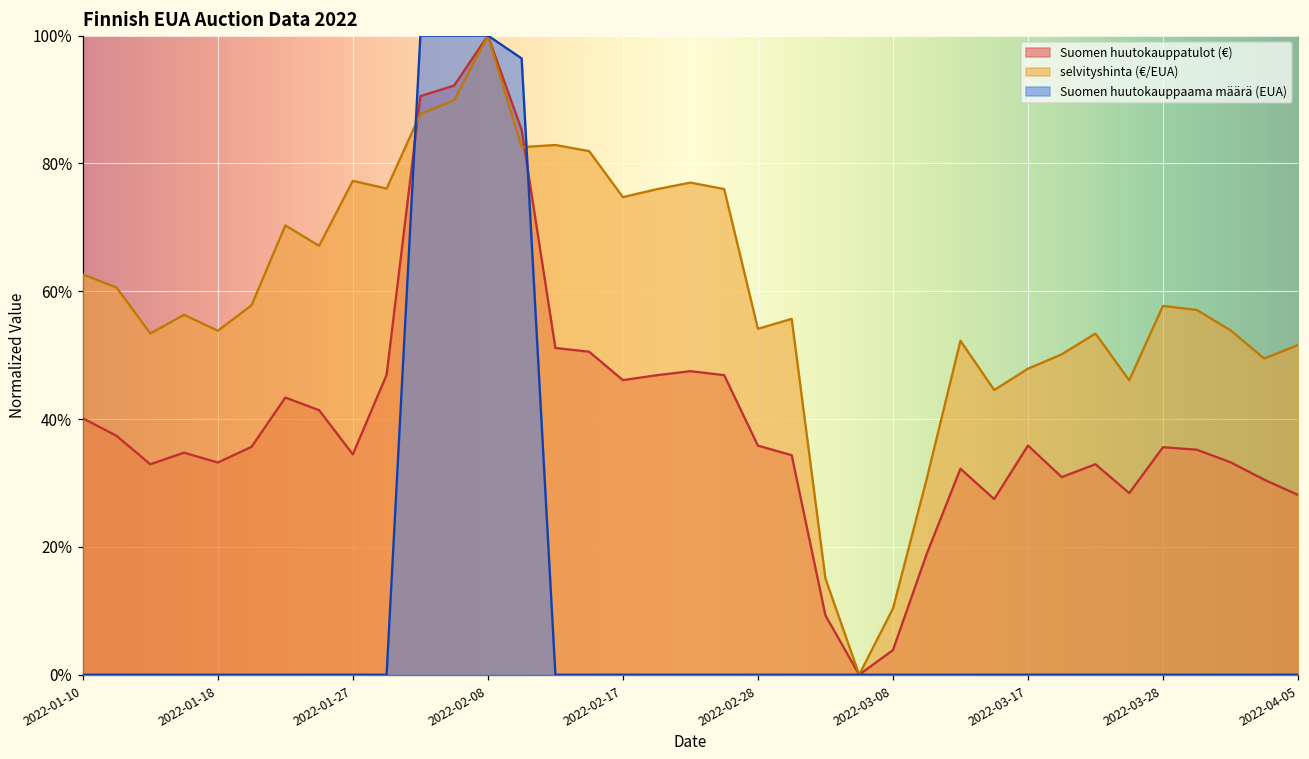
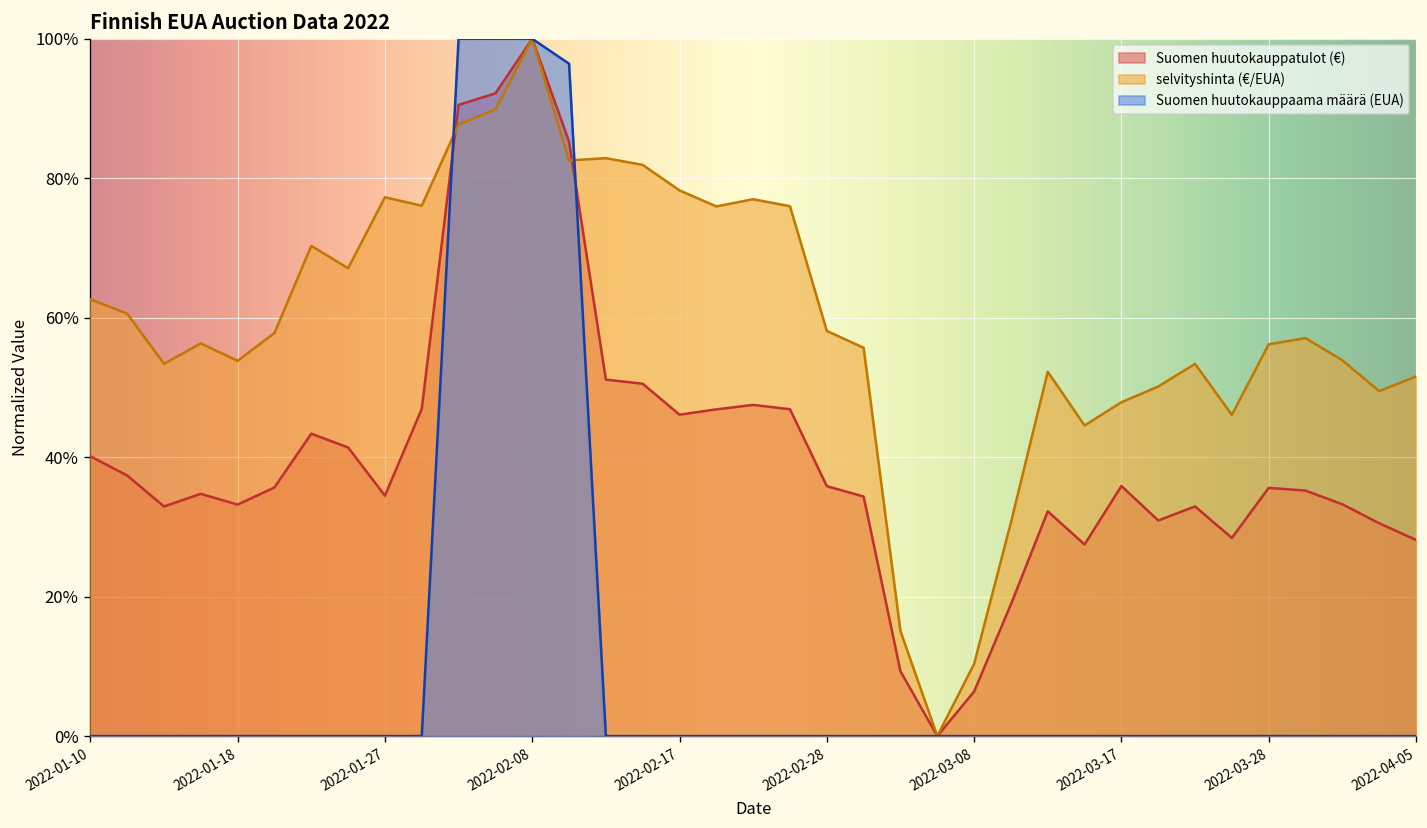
  {
    "Suomen huutokauppatulot (€)": {
      "2022-01-10": "40%",
      "2022-01-18": "33%",
      "2022-01-27": "34%",
      "2022-02-17": "46%",
      "2022-02-28": "36%",
-     "2022-03-08": "4%",
+     "2022-03-08": "6%",
      "2022-03-17": "36%",
      "2022-03-28": "36%",
      "2022-04-05": "28%"
    },
    "selvityshinta (€/EUA)": {
      "2022-01-10": "63%",
      "2022-01-18": "54%",
      "2022-01-27": "77%",
-     "2022-02-17": "75%",
-     "2022-02-28": "54%",
+     "2022-02-17": "78%",
+     "2022-02-28": "58%",
      "2022-03-08": "10%",
      "2022-03-17": "48%",
-     "2022-03-28": "58%",
+     "2022-03-28": "56%",
      "2022-04-05": "52%"
    },
    "Suomen huutokauppaama määrä (EUA)": {
      "2022-01-10": "0%",
      "2022-01-18": "0%",
      "2022-01-27": "0%",
      "2022-02-17": "0%",
      "2022-02-28": "0%",
      "2022-03-08": "0%",
      "2022-03-17": "0%",
      "2022-03-28": "0%",
      "2022-04-05": "0%"
    }
  }
